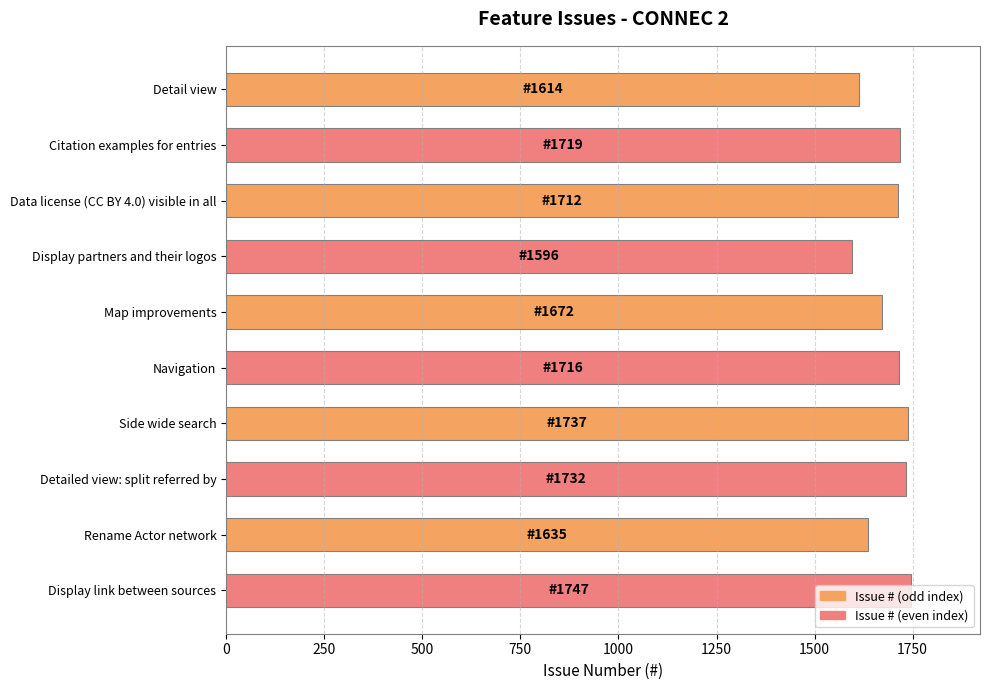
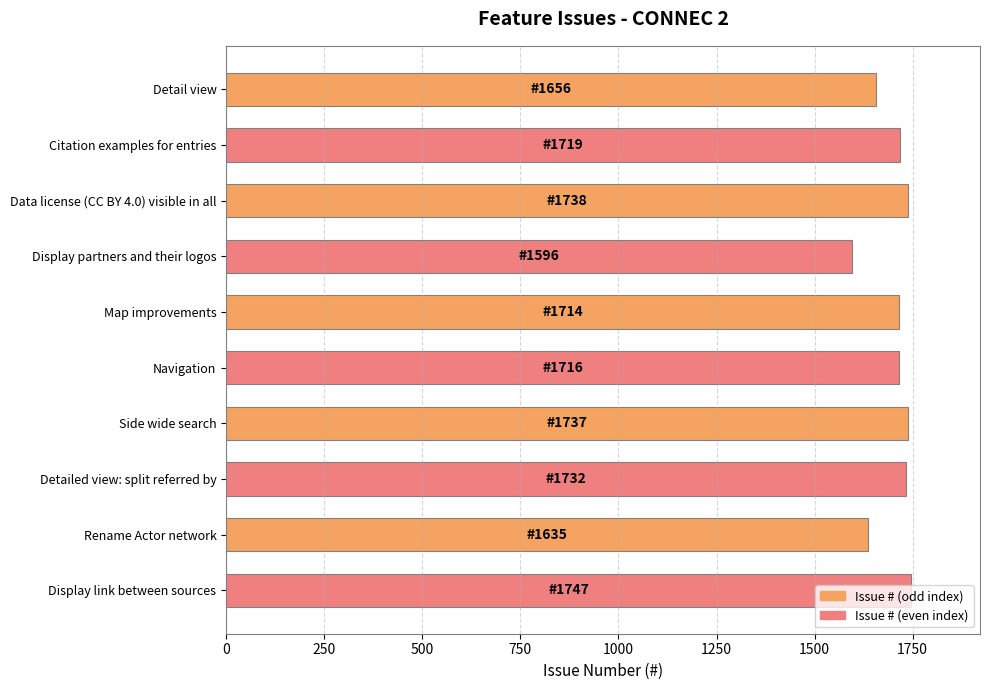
  {
-   "Detail view": 1614,
+   "Detail view": 1656,
    "Citation examples for entries": 1719,
-   "Data license (CC BY 4.0) visible in all": 1712,
+   "Data license (CC BY 4.0) visible in all": 1738,
    "Display partners and their logos": 1596,
-   "Map improvements": 1672,
+   "Map improvements": 1714,
    "Navigation": 1716,
    "Side wide search": 1737,
    "Detailed view: split referred by": 1732,
    "Rename Actor network": 1635
  }
